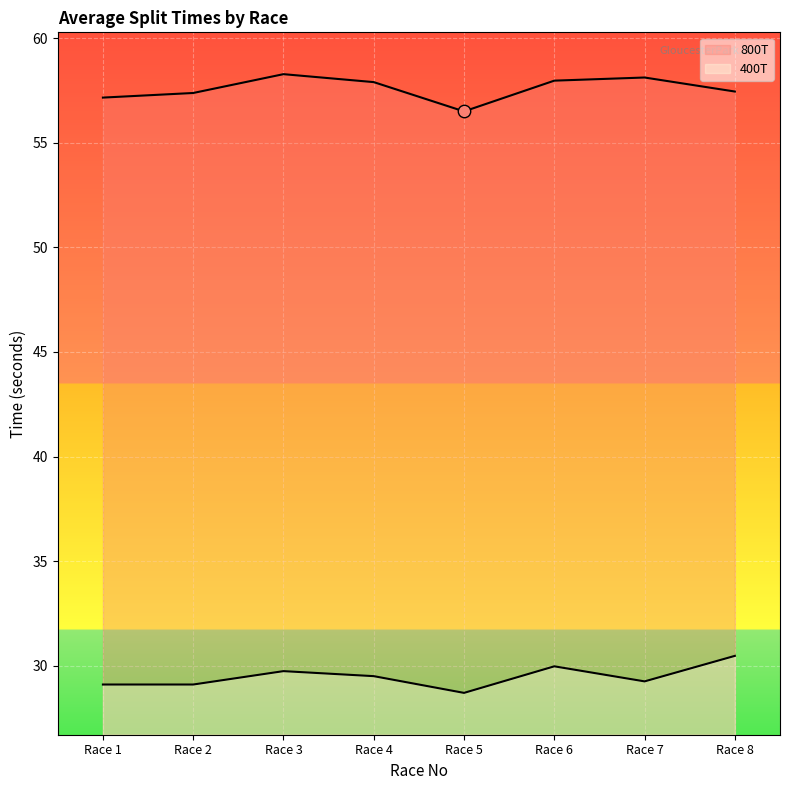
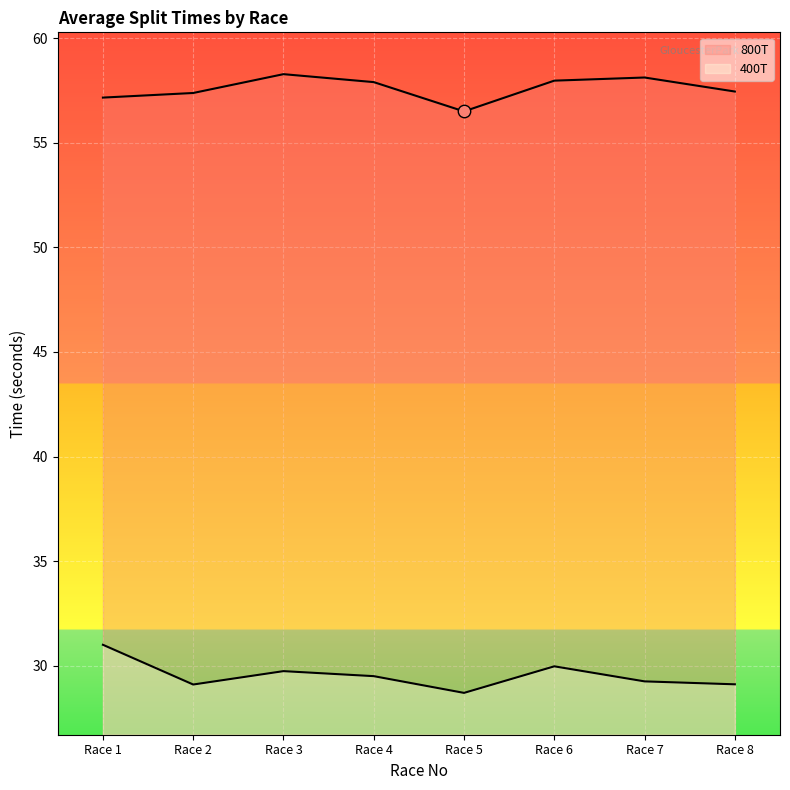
  {
    "400T": {
-     "Race 1": 29.1,
+     "Race 1": 31.0,
      "Race 2": 29.1,
      "Race 3": 29.7,
      "Race 4": 29.5,
      "Race 5": 28.7,
      "Race 6": 30.0,
      "Race 7": 29.3,
-     "Race 8": 30.5
+     "Race 8": 29.1
    }
  }
